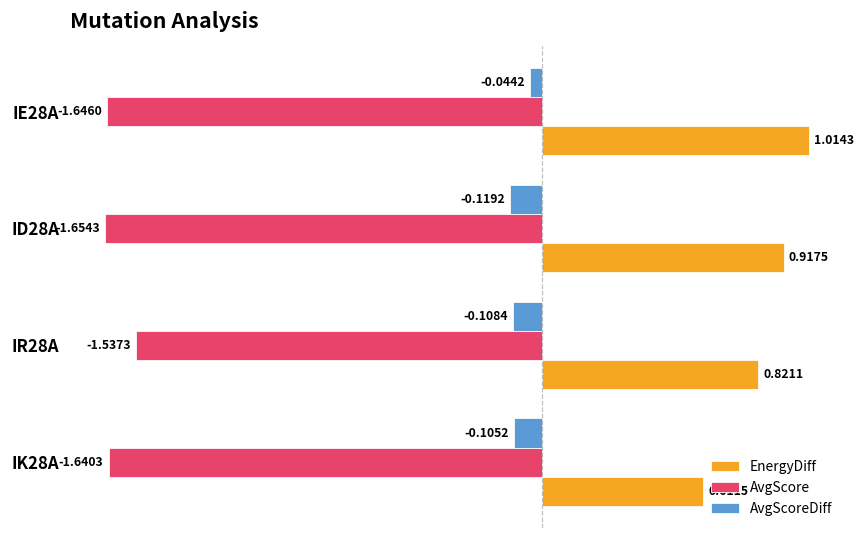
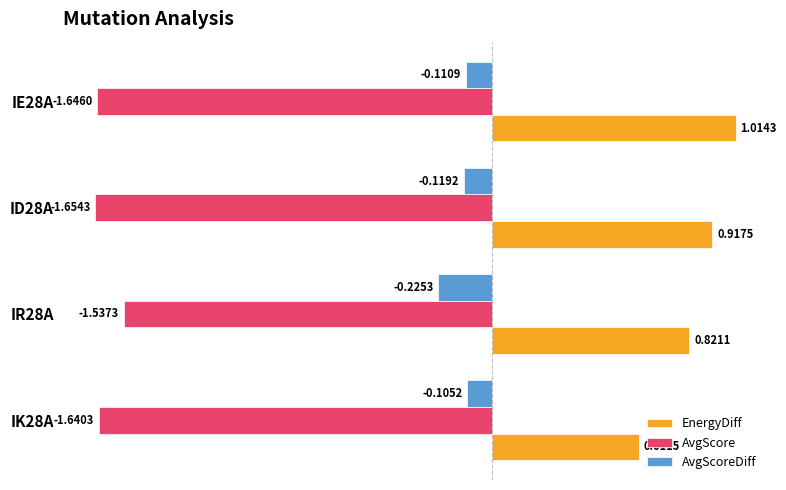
  {
    "EnergyDiff": {
      "IE28A": 1.0143,
      "ID28A": 0.9175,
      "IR28A": 0.8211,
      "IK28A": 0.6115
    },
    "AvgScore": {
      "IE28A": -1.6460,
      "ID28A": -1.6543,
      "IR28A": -1.5373,
      "IK28A": -1.6403
    },
    "AvgScoreDiff": {
-     "IE28A": -0.0442,
+     "IE28A": -0.1109,
      "ID28A": -0.1192,
-     "IR28A": -0.1084,
+     "IR28A": -0.2253,
      "IK28A": -0.1052
    }
  }
